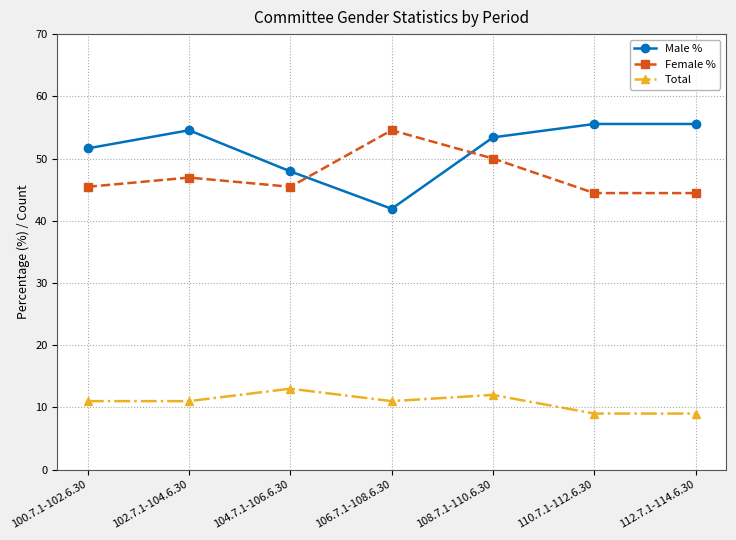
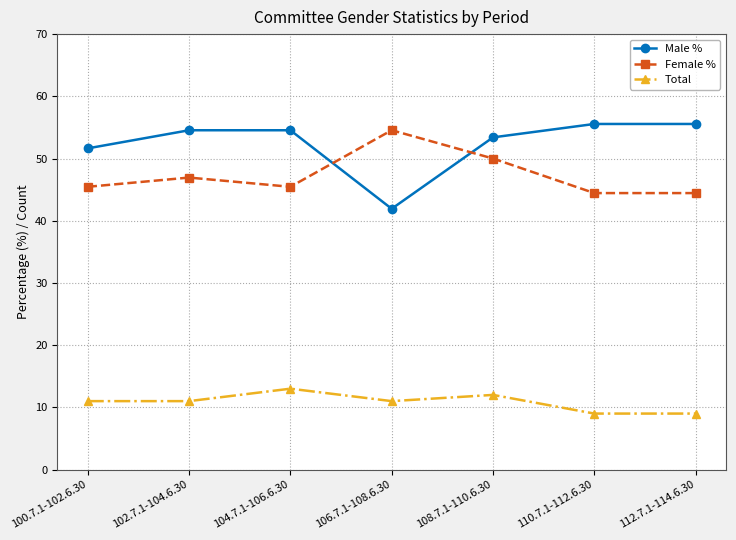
  {
    "Male %": {
      "100.7.1-102.6.30": 52,
      "102.7.1-104.6.30": 55,
-     "104.7.1-106.6.30": 48,
+     "104.7.1-106.6.30": 55,
      "106.7.1-108.6.30": 42,
      "108.7.1-110.6.30": 53,
      "110.7.1-112.6.30": 56,
      "112.7.1-114.6.30": 56
    },
    "Female %": {
      "100.7.1-102.6.30": 45,
      "102.7.1-104.6.30": 47,
      "104.7.1-106.6.30": 45,
      "106.7.1-108.6.30": 55,
      "108.7.1-110.6.30": 50,
      "110.7.1-112.6.30": 44,
      "112.7.1-114.6.30": 44
    },
    "Total": {
      "100.7.1-102.6.30": 11,
      "102.7.1-104.6.30": 11,
      "104.7.1-106.6.30": 13,
      "106.7.1-108.6.30": 11,
      "108.7.1-110.6.30": 12,
      "110.7.1-112.6.30": 9,
      "112.7.1-114.6.30": 9
    }
  }
